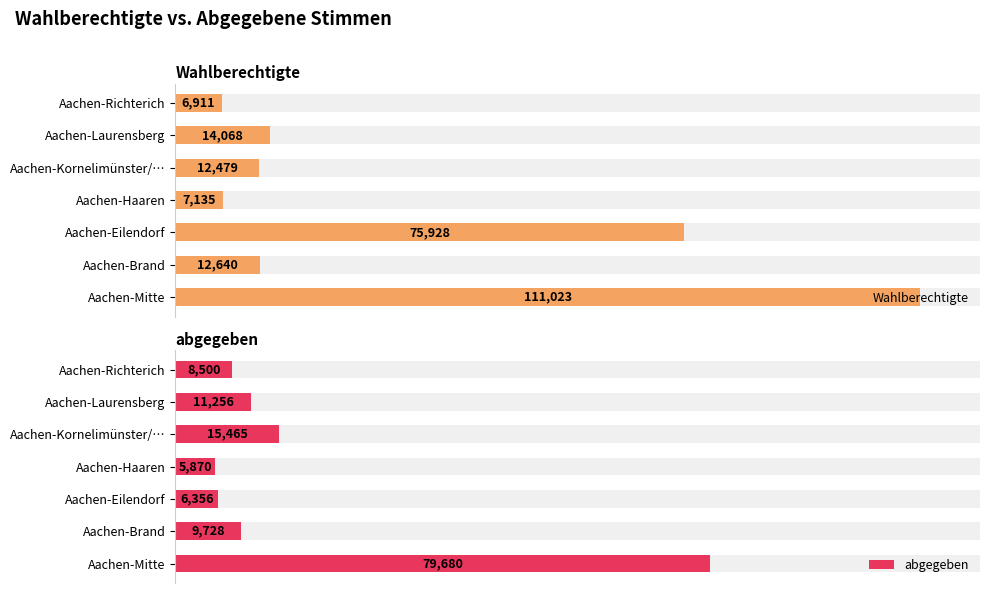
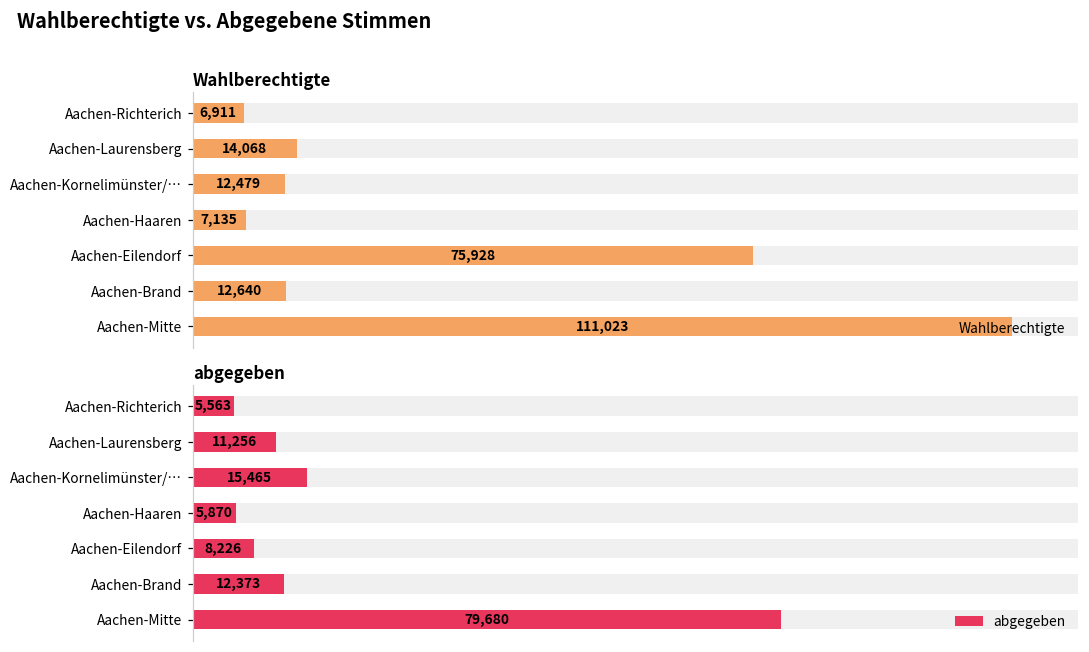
  {
    "abgegeben": {
      "abgegeben": {
-       "Aachen-Richterich": "8,500",
-       "Aachen-Eilendorf": "6,356",
-       "Aachen-Brand": "9,728"
+       "Aachen-Richterich": "5,563",
+       "Aachen-Eilendorf": "8,226",
+       "Aachen-Brand": "12,373"
      }
    }
  }
